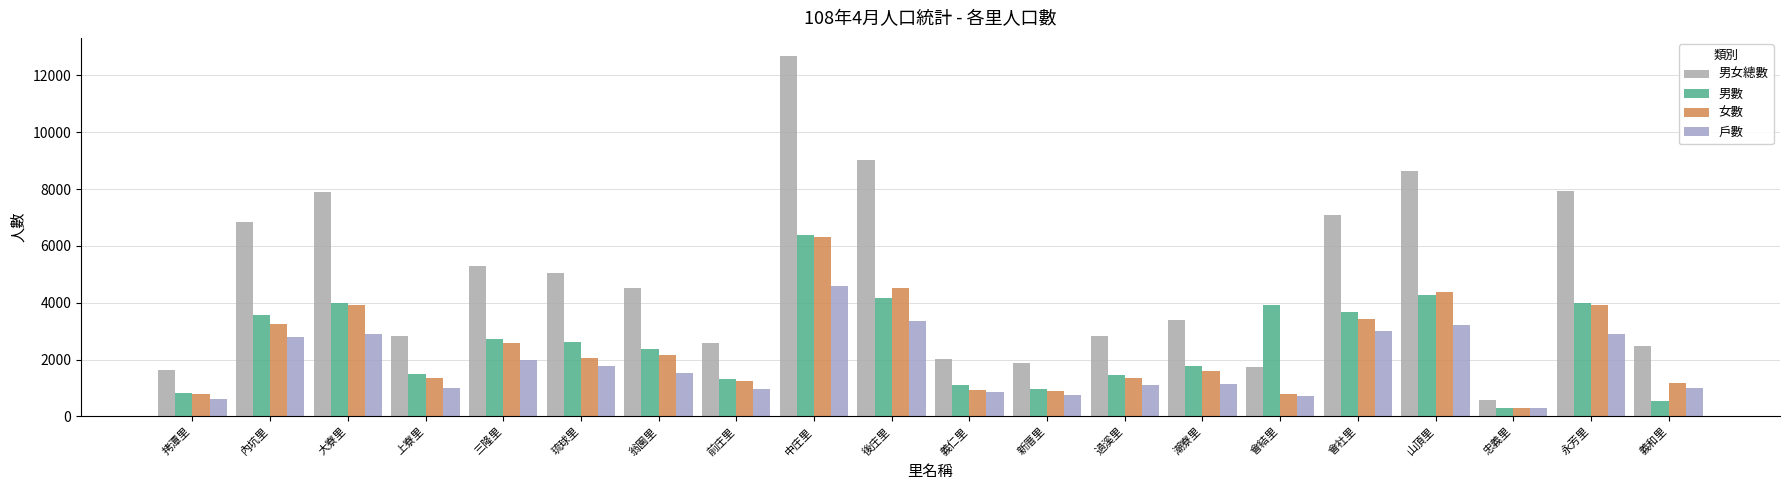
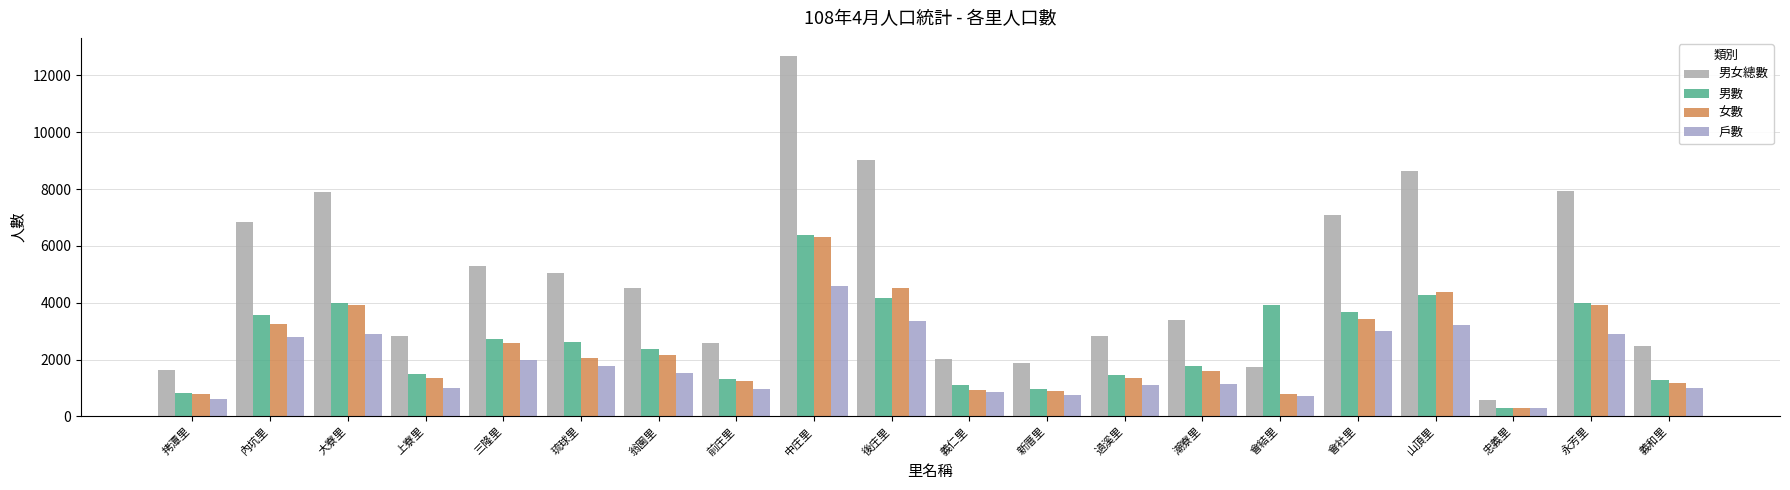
  {
    "男數": {
      "拷潭里": 800,
      "內坑里": 3600,
      "大寮里": 4000,
      "上寮里": 1500,
      "三隆里": 2700,
      "琉球里": 2600,
      "翁園里": 2400,
      "前庄里": 1300,
      "中庄里": 6400,
      "後庄里": 4200,
      "義仁里": 1100,
      "新厝里": 1000,
      "過溪里": 1500,
      "潮寮里": 1800,
      "會結里": 3900,
      "會社里": 3700,
      "山頂里": 4300,
      "忠義里": 300,
      "永芳里": 4000,
-     "義和里": 500
+     "義和里": 1300
    },
    "女數": {
      "拷潭里": 800,
      "內坑里": 3300,
      "大寮里": 3900,
      "上寮里": 1400,
      "三隆里": 2600,
      "琉球里": 2000,
      "翁園里": 2100,
      "前庄里": 1200,
      "中庄里": 6300,
      "後庄里": 4500,
      "義仁里": 900,
      "新厝里": 900,
      "過溪里": 1400,
      "潮寮里": 1600,
      "會結里": 800,
      "會社里": 3400,
      "山頂里": 4400,
      "忠義里": 300,
      "永芳里": 3900,
      "義和里": 1200
    }
  }
